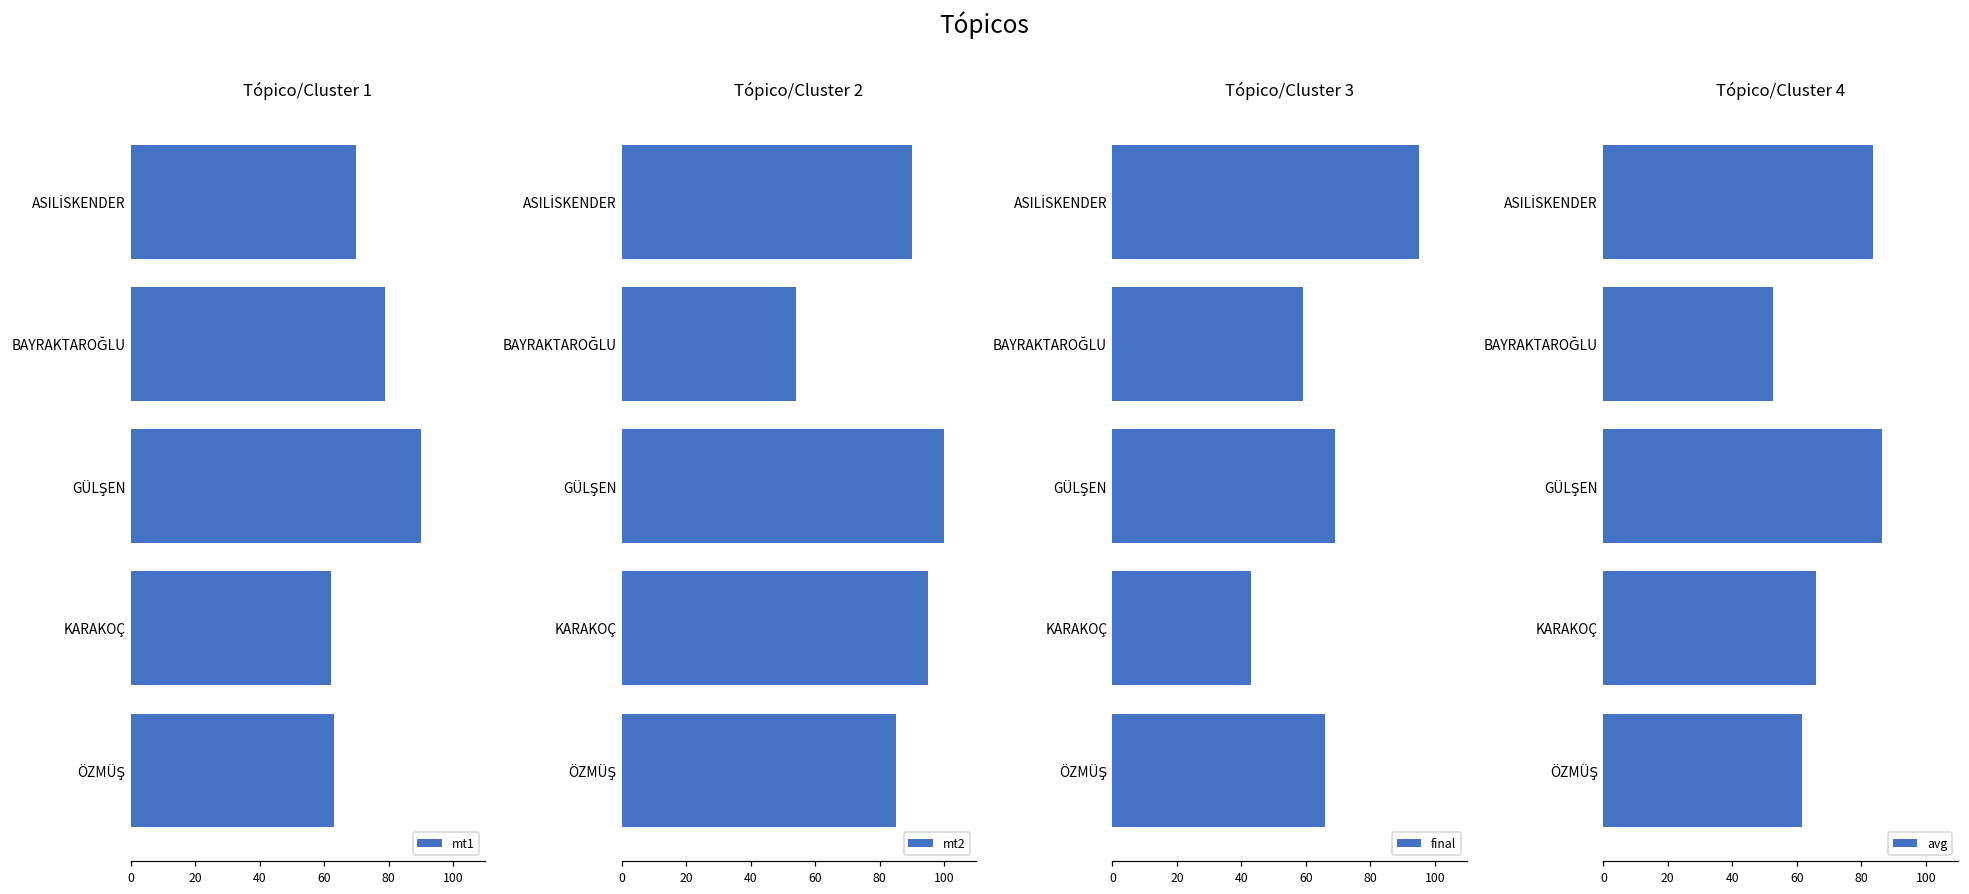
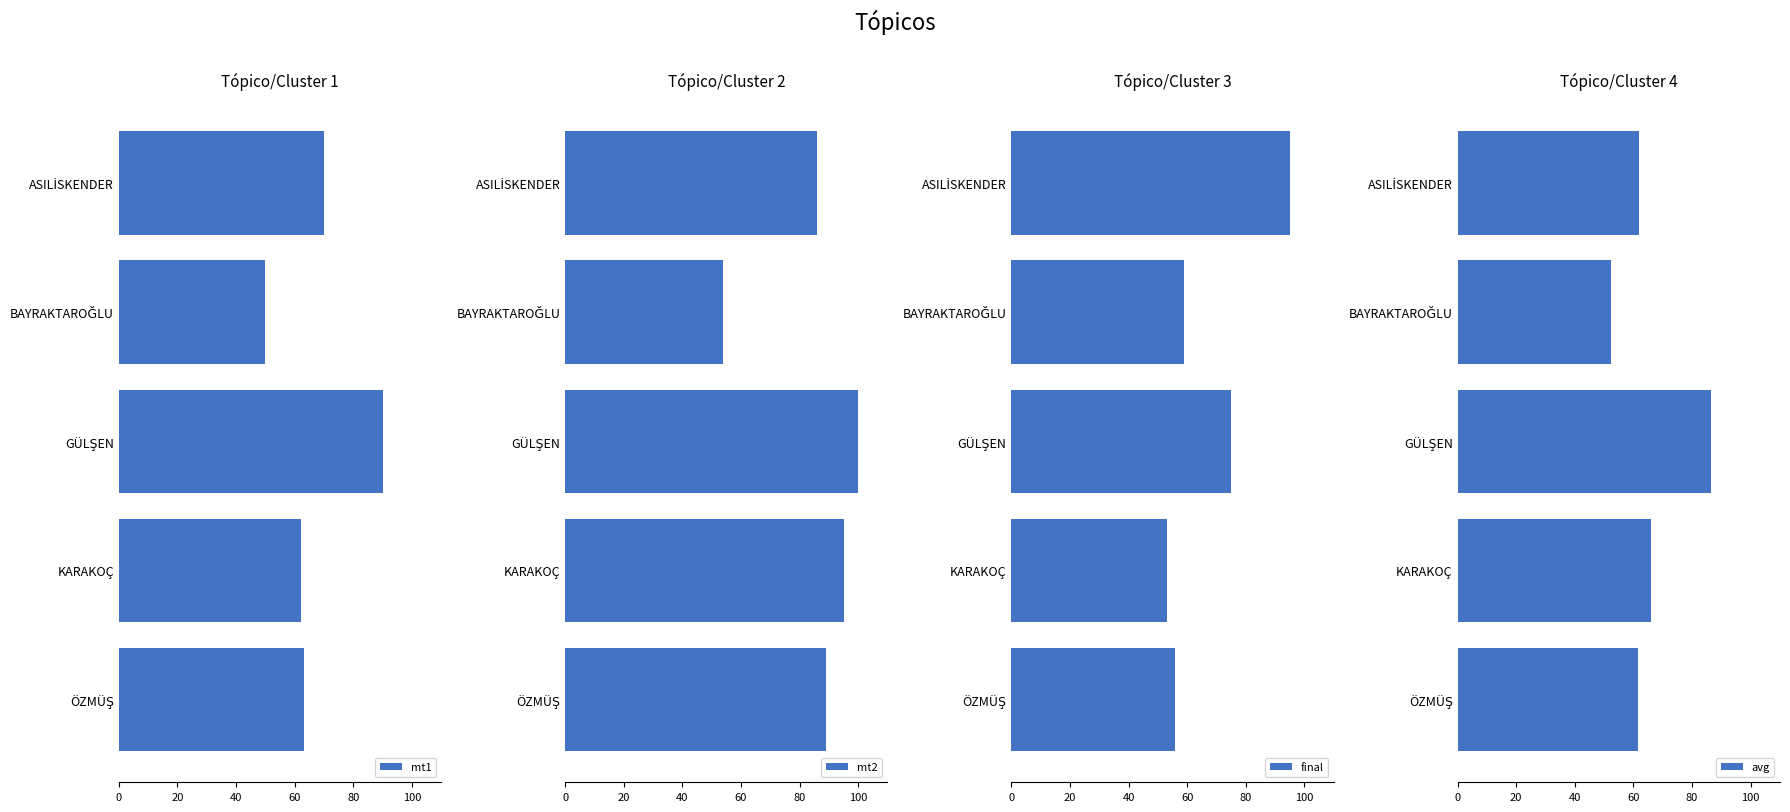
  {
    "Tópico/Cluster 1": {
      "ASILİSKENDER": 70,
-     "BAYRAKTAROĞLU": 79,
+     "BAYRAKTAROĞLU": 50,
      "GÜLŞEN": 90,
      "KARAKOÇ": 62,
      "ÖZMÜŞ": 63
    },
    "Tópico/Cluster 2": {
-     "ASILİSKENDER": 90,
+     "ASILİSKENDER": 86,
      "BAYRAKTAROĞLU": 54,
      "GÜLŞEN": 100,
      "KARAKOÇ": 95,
-     "ÖZMÜŞ": 85
+     "ÖZMÜŞ": 89
    },
    "Tópico/Cluster 3": {
      "ASILİSKENDER": 95,
      "BAYRAKTAROĞLU": 59,
-     "GÜLŞEN": 69,
-     "KARAKOÇ": 43,
-     "ÖZMÜŞ": 66
+     "GÜLŞEN": 75,
+     "KARAKOÇ": 53,
+     "ÖZMÜŞ": 56
    },
    "Tópico/Cluster 4": {
-     "ASILİSKENDER": 84,
+     "ASILİSKENDER": 62,
      "BAYRAKTAROĞLU": 53,
      "GÜLŞEN": 86,
      "KARAKOÇ": 66,
      "ÖZMÜŞ": 62
    }
  }
